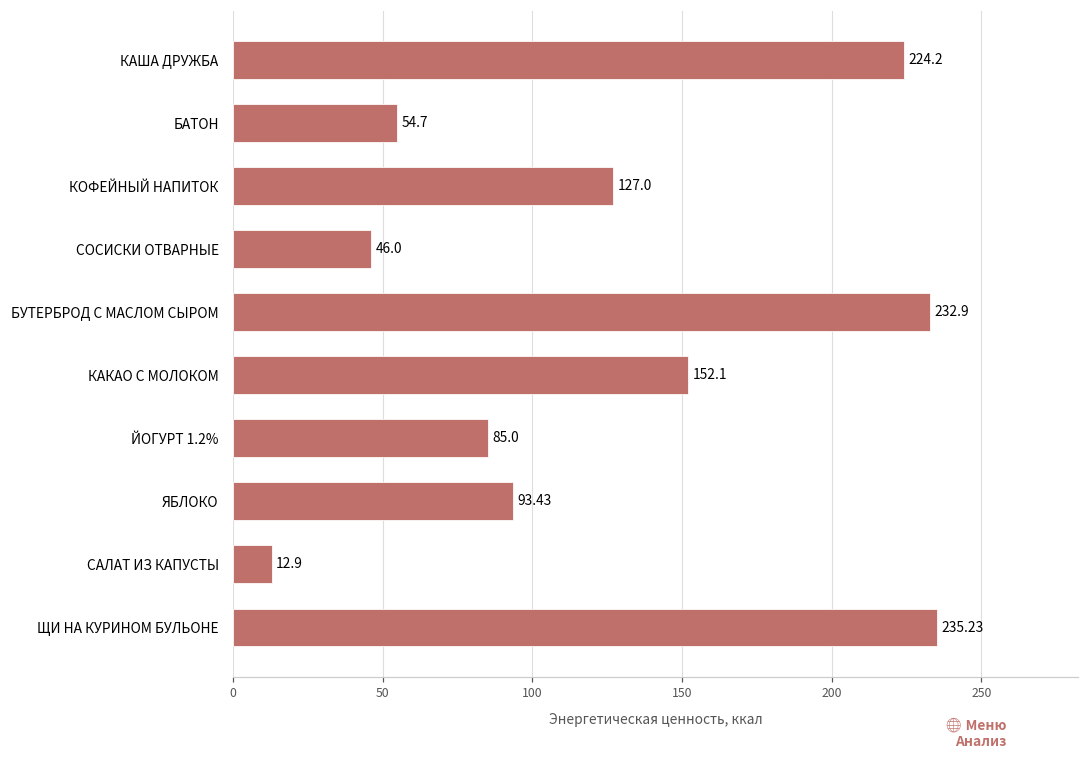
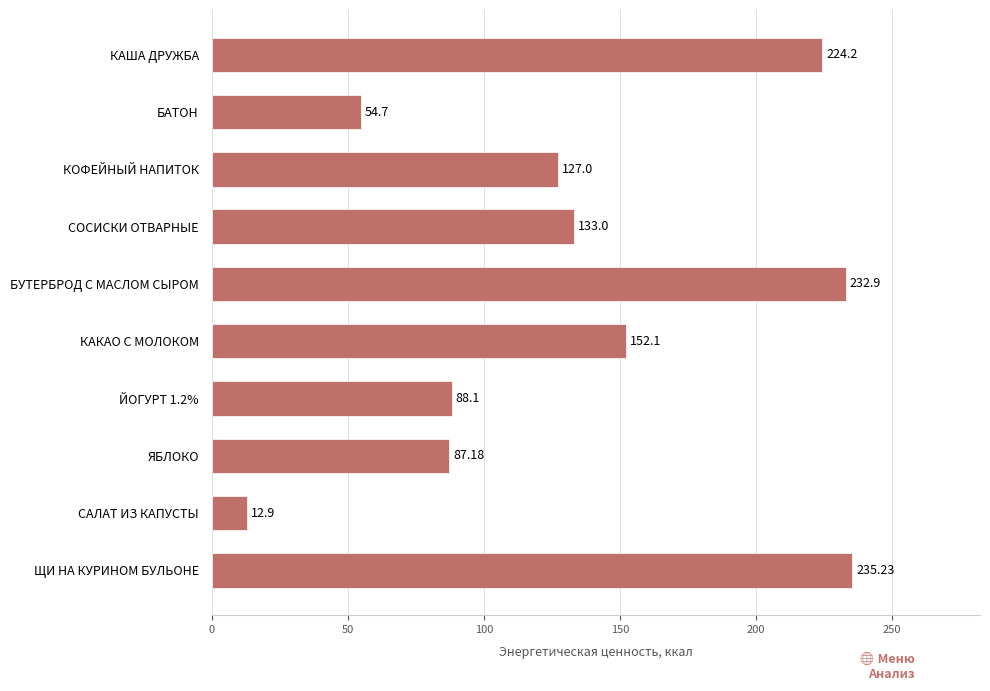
  {
    "КАША ДРУЖБА": 224.2,
    "БАТОН": 54.7,
    "КОФЕЙНЫЙ НАПИТОК": 127.0,
-   "СОСИСКИ ОТВАРНЫЕ": 46.0,
+   "СОСИСКИ ОТВАРНЫЕ": 133.0,
    "БУТЕРБРОД С МАСЛОМ СЫРОМ": 232.9,
    "КАКАО С МОЛОКОМ": 152.1,
-   "ЙОГУРТ 1.2%": 85.0,
-   "ЯБЛОКО": 93.43,
+   "ЙОГУРТ 1.2%": 88.1,
+   "ЯБЛОКО": 87.18,
    "САЛАТ ИЗ КАПУСТЫ": 12.9,
    "ЩИ НА КУРИНОМ БУЛЬОНЕ": 235.23
  }
